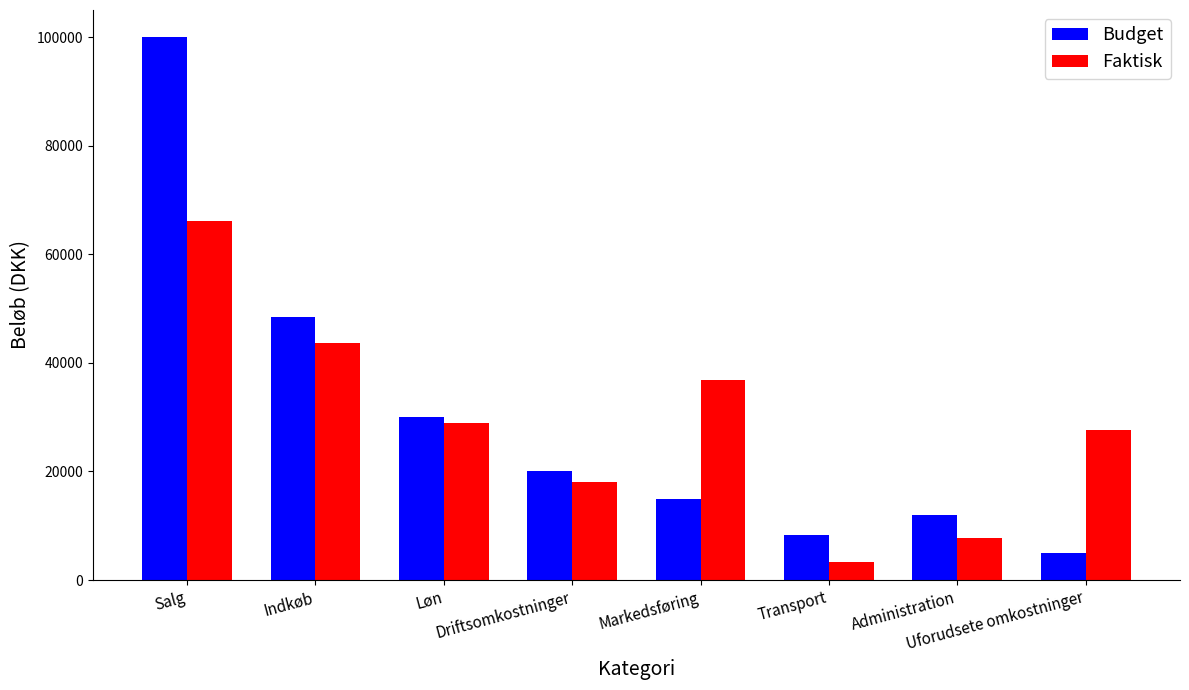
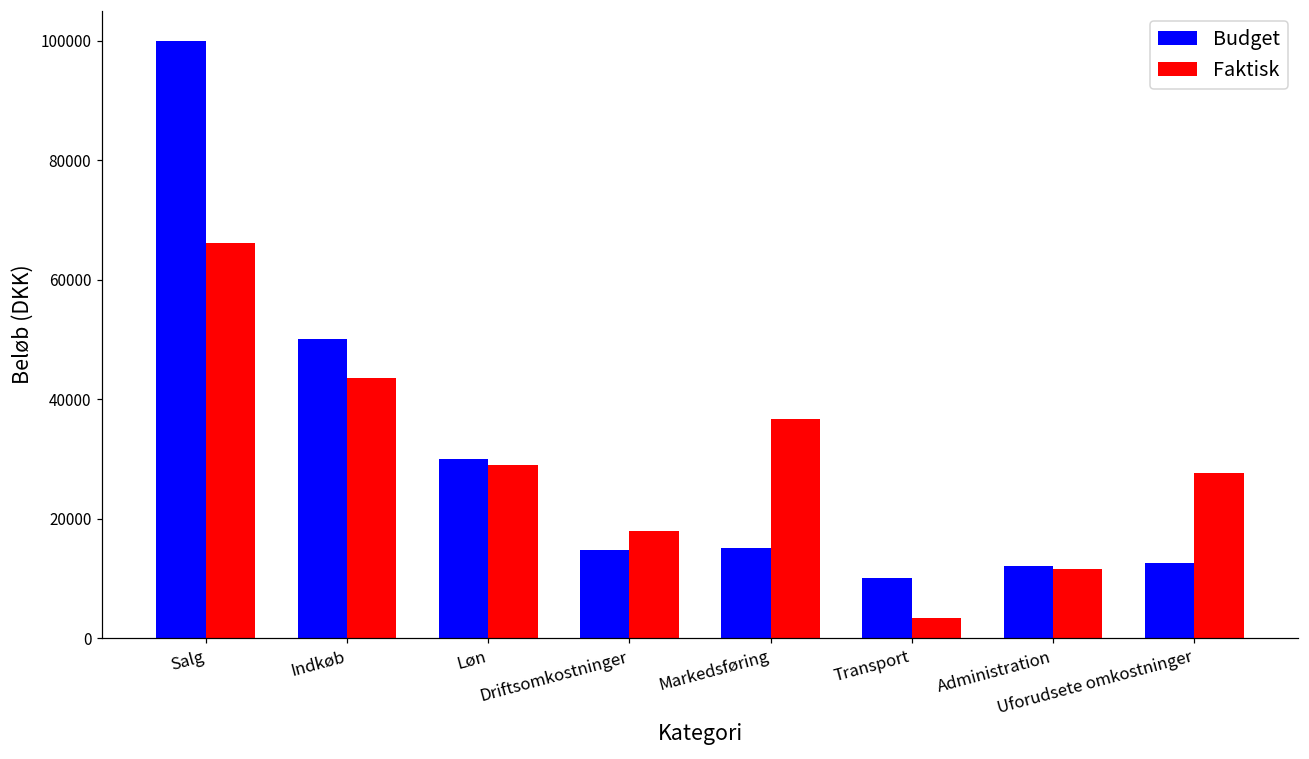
  {
    "Budget": {
      "Salg": 100000,
-     "Indkøb": 48000,
+     "Indkøb": 50000,
      "Løn": 30000,
-     "Driftsomkostninger": 20000,
+     "Driftsomkostninger": 15000,
      "Markedsføring": 15000,
-     "Transport": 8000,
+     "Transport": 10000,
      "Administration": 12000,
-     "Uforudsete omkostninger": 5000
+     "Uforudsete omkostninger": 12000
    },
    "Faktisk": {
      "Salg": 66000,
      "Indkøb": 44000,
      "Løn": 29000,
      "Driftsomkostninger": 18000,
      "Markedsføring": 37000,
      "Transport": 3000,
-     "Administration": 8000,
+     "Administration": 12000,
      "Uforudsete omkostninger": 28000
    }
  }
